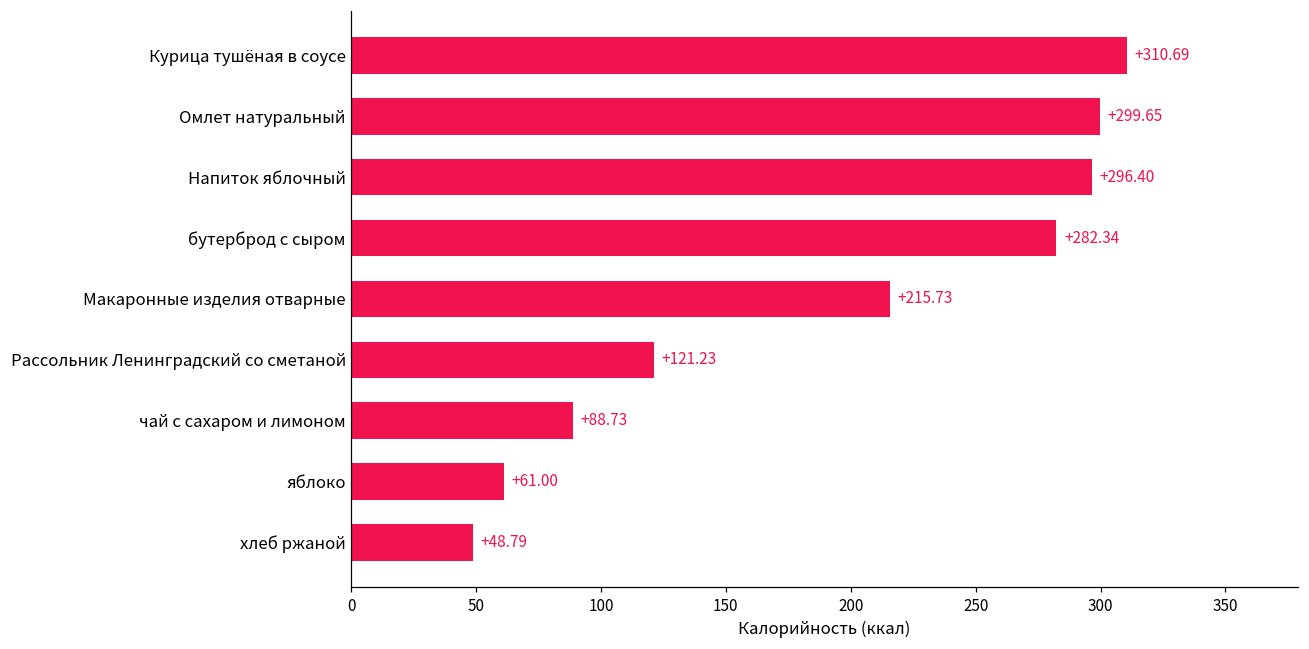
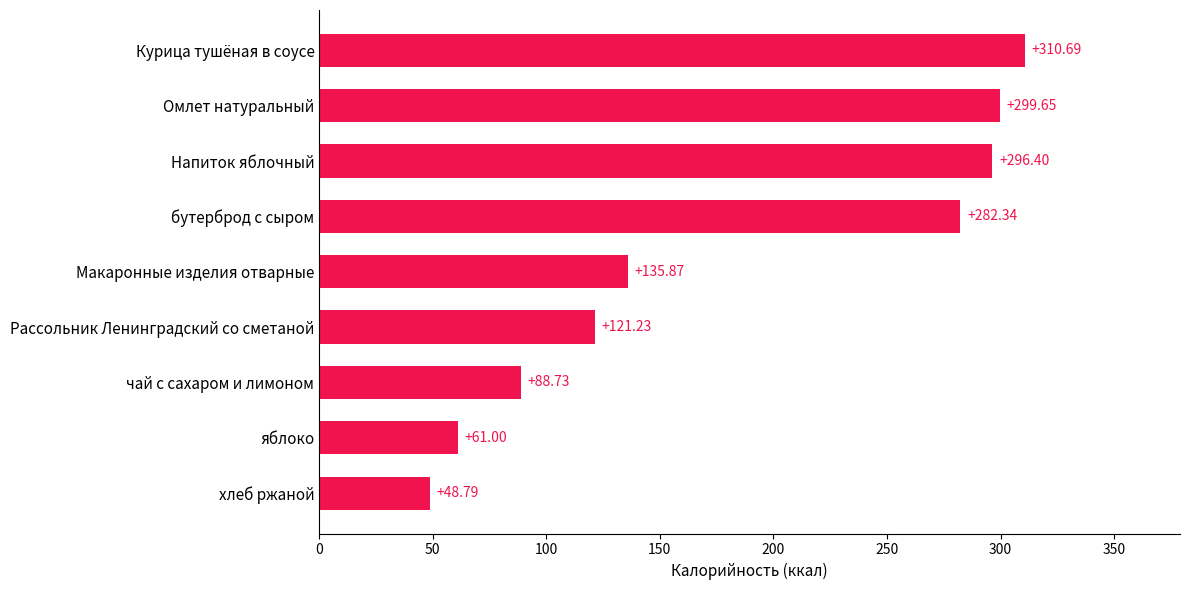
  {
    "Курица тушёная в соусе": "+310.69",
    "Омлет натуральный": "+299.65",
    "Напиток яблочный": "+296.40",
    "бутерброд с сыром": "+282.34",
-   "Макаронные изделия отварные": "+215.73",
+   "Макаронные изделия отварные": "+135.87",
    "Рассольник Ленинградский со сметаной": "+121.23",
    "чай с сахаром и лимоном": "+88.73",
    "яблоко": "+61.00",
    "хлеб ржаной": "+48.79"
  }
